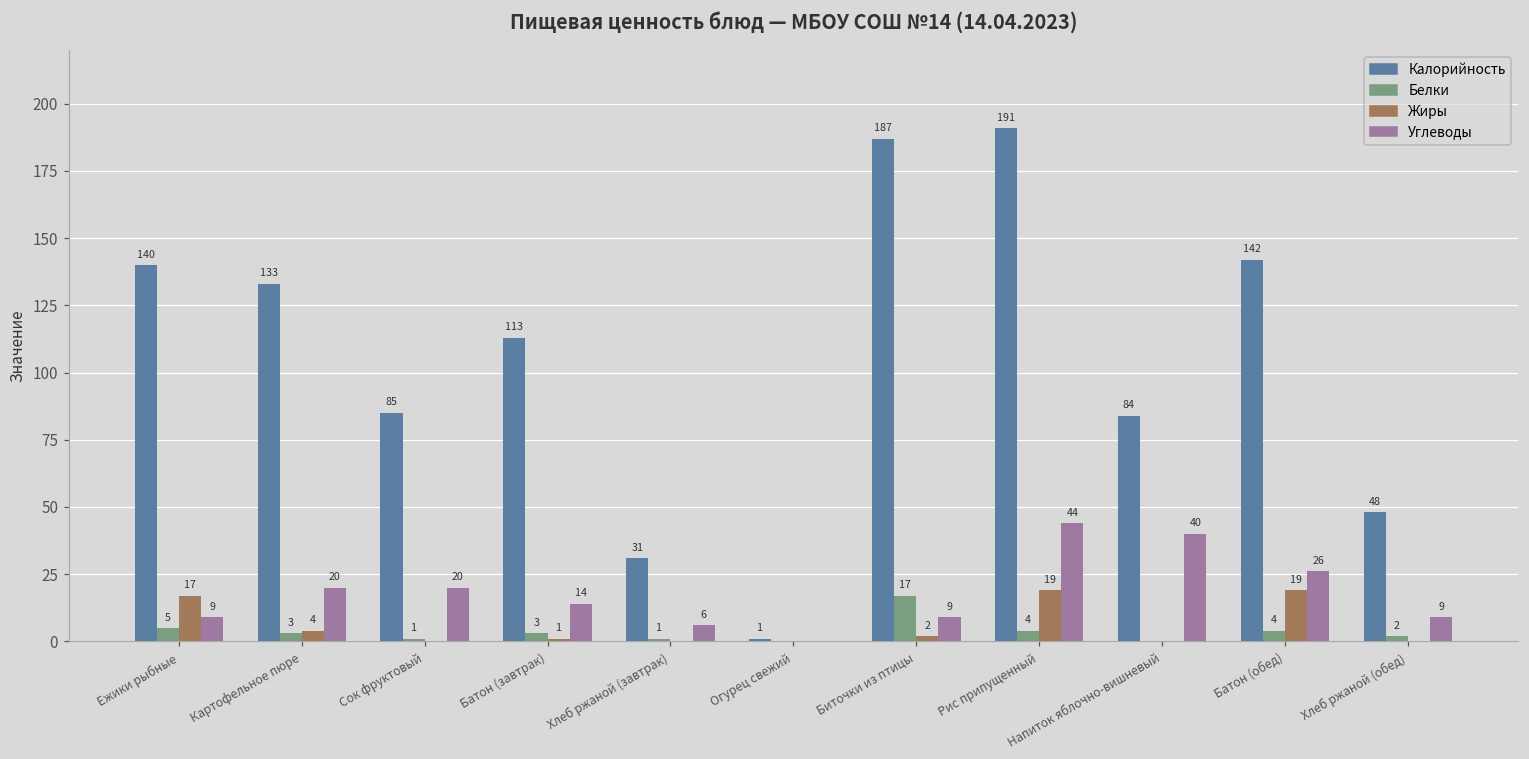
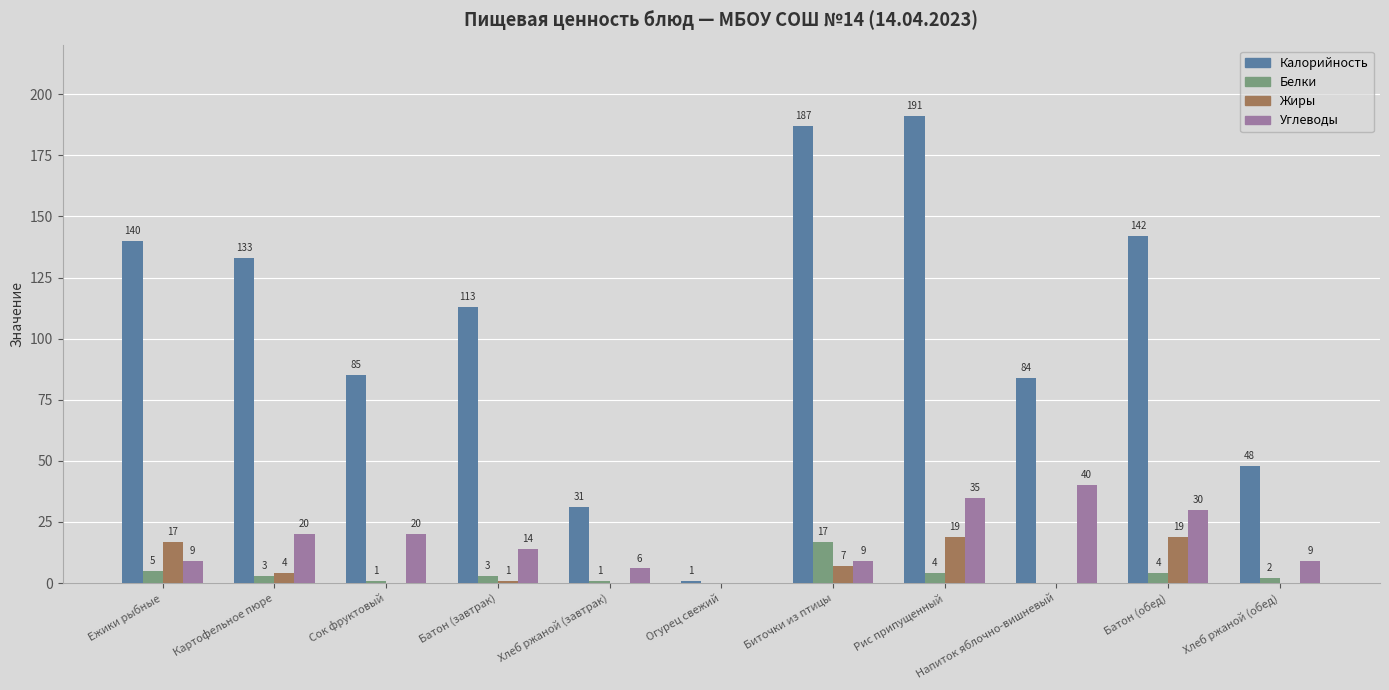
  {
    "Жиры": {
      "Ежики рыбные": 17,
      "Картофельное пюре": 4,
      "Батон (завтрак)": 1,
-     "Биточки из птицы": 2,
+     "Биточки из птицы": 7,
      "Рис припущенный": 19,
      "Батон (обед)": 19
    },
    "Углеводы": {
      "Ежики рыбные": 9,
      "Картофельное пюре": 20,
      "Сок фруктовый": 20,
      "Батон (завтрак)": 14,
      "Хлеб ржаной (завтрак)": 6,
      "Биточки из птицы": 9,
-     "Рис припущенный": 44,
+     "Рис припущенный": 35,
      "Напиток яблочно-вишневый": 40,
-     "Батон (обед)": 26,
+     "Батон (обед)": 30,
      "Хлеб ржаной (обед)": 9
    }
  }
